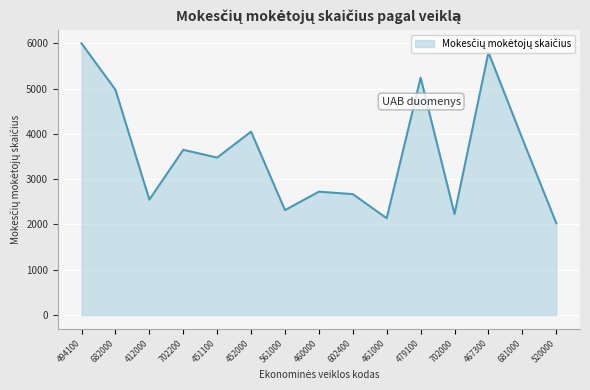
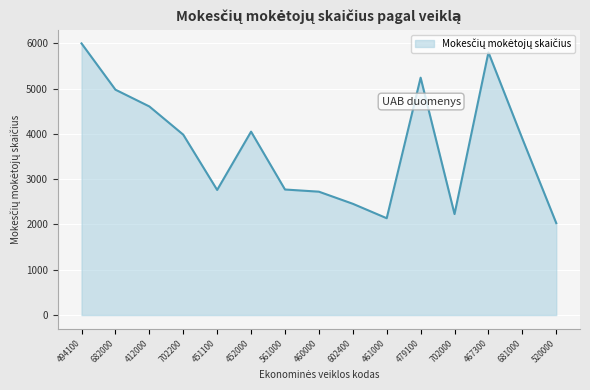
  {
    "494100": 6000,
    "682000": 5000,
-   "412000": 2500,
-   "702200": 3600,
-   "451100": 3500,
+   "412000": 4600,
+   "702200": 4000,
+   "451100": 2800,
    "452000": 4000,
-   "561000": 2300,
+   "561000": 2800,
    "460000": 2700,
-   "602400": 2700,
+   "602400": 2500,
    "461000": 2100,
    "479100": 5200,
    "702000": 2200,
    "681000": 3900,
    "520000": 2000
  }
